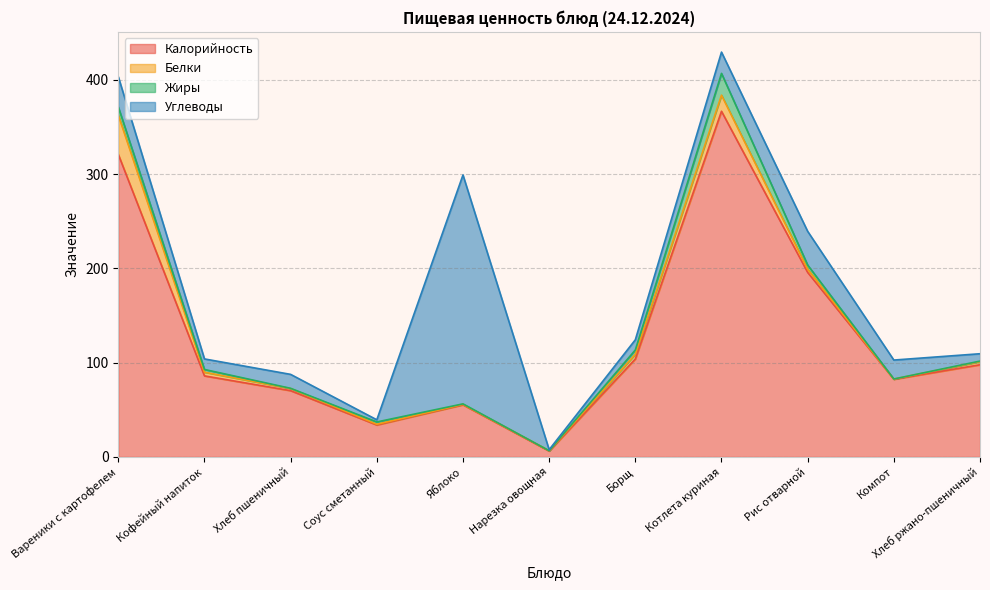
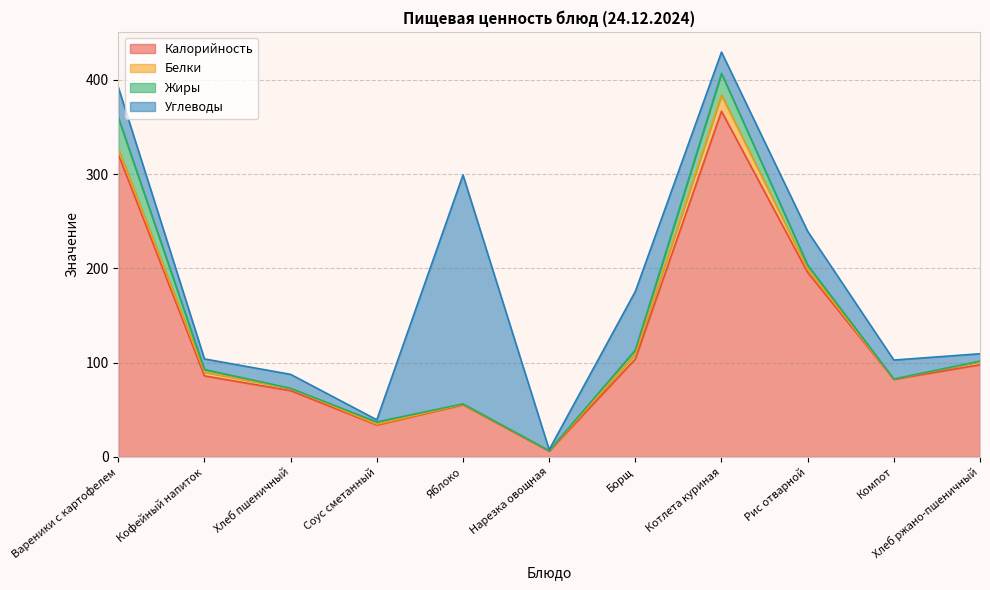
  {
    "Калорийность": {
      "Вареники с картофелем": 320,
      "Кофейный напиток": 90,
      "Борщ": 100,
      "Котлета куриная": 370,
      "Рис отварной": 200,
      "Хлеб ржано-пшеничный": 100
    },
    "Белки": {
-     "Вареники с картофелем": 40,
+     "Вареники с картофелем": 10,
      "Кофейный напиток": 0,
      "Борщ": 10,
      "Котлета куриная": 20,
      "Рис отварной": 0
    },
    "Жиры": {
-     "Вареники с картофелем": 10,
+     "Вареники с картофелем": 30,
      "Кофейный напиток": 0,
      "Борщ": 0,
      "Котлета куриная": 20,
      "Рис отварной": 0
    },
    "Углеводы": {
      "Вареники с картофелем": 30,
      "Кофейный напиток": 10,
      "Хлеб пшеничный": 10,
      "Яблоко": 240,
-     "Борщ": 10,
+     "Борщ": 60,
      "Котлета куриная": 20,
      "Рис отварной": 40,
      "Компот": 20,
      "Хлеб ржано-пшеничный": 10
    }
  }
